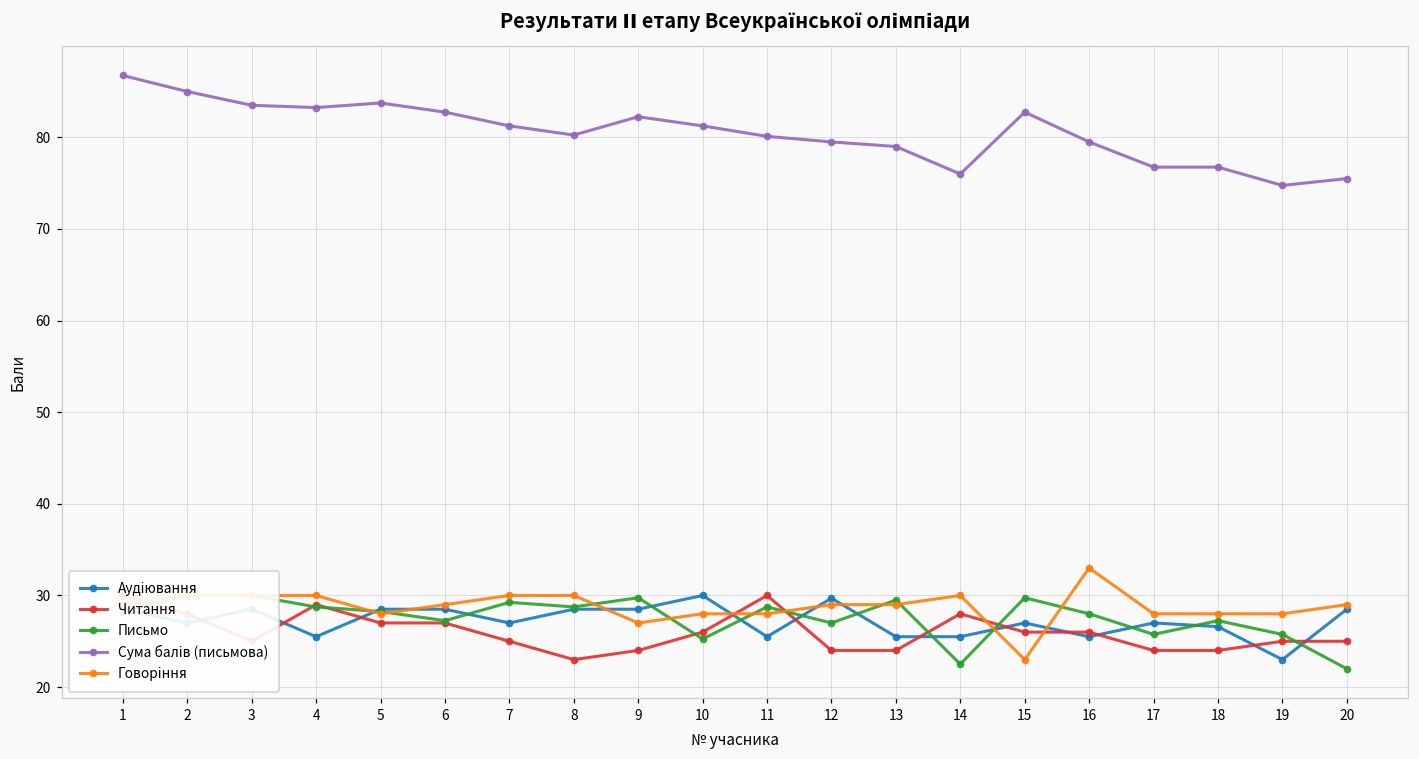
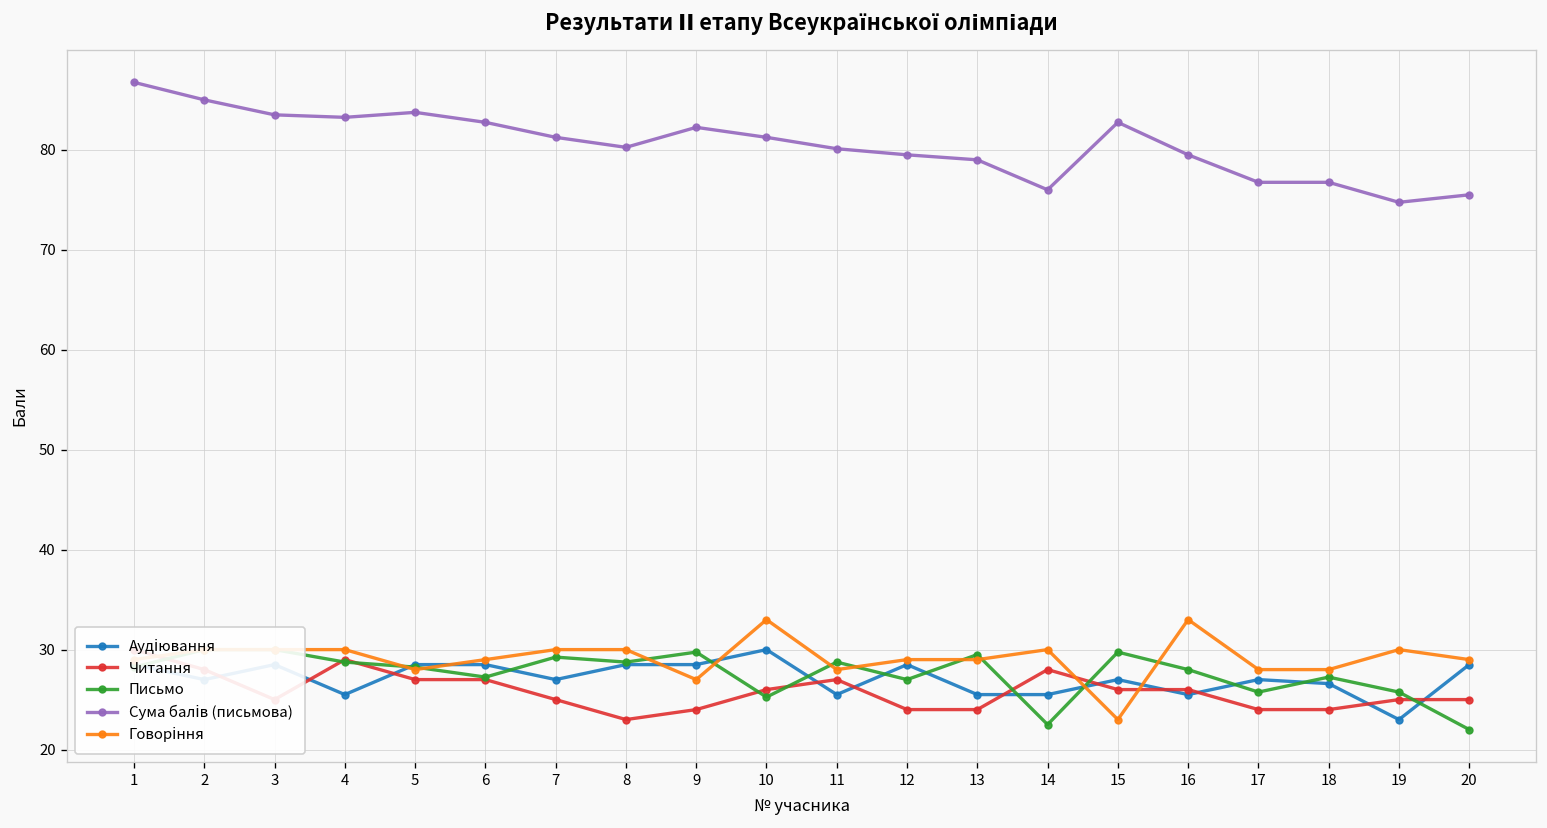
  {
    "Аудіювання": {
      "4": 26,
      "6": 29,
      "7": 27,
      "9": 29,
      "10": 30,
      "11": 26,
-     "12": 30,
+     "12": 29,
      "13": 26,
      "14": 26,
      "15": 27,
      "16": 26,
      "17": 27,
      "18": 27,
      "19": 23,
      "20": 29
    },
    "Читання": {
      "5": 27,
      "7": 25,
      "8": 23,
      "9": 24,
      "10": 26,
-     "11": 30,
+     "11": 27,
      "12": 24,
      "13": 24,
      "14": 28,
      "15": 26,
      "16": 26,
      "17": 24,
      "18": 24,
      "19": 25,
      "20": 25
    },
    "Письмо": {
      "7": 29,
      "9": 30,
      "10": 25,
      "11": 29,
      "12": 27,
      "13": 30,
      "14": 23,
      "15": 30,
      "16": 28,
      "17": 26,
      "18": 27,
      "19": 26,
      "20": 22
    },
    "Сума балів (письмова)": {
      "1": 87,
      "2": 85,
      "3": 84,
      "4": 83,
      "5": 84,
      "6": 83,
      "7": 81,
      "8": 80,
      "9": 82,
      "10": 81,
      "11": 80,
      "12": 80,
      "13": 79,
      "14": 76,
      "15": 83,
      "16": 80,
      "17": 77,
      "18": 77,
      "19": 75,
      "20": 76
    },
    "Говоріння": {
      "4": 30,
      "6": 29,
      "7": 30,
      "8": 30,
      "9": 27,
-     "10": 28,
+     "10": 33,
      "11": 28,
      "12": 29,
      "13": 29,
      "14": 30,
      "15": 23,
      "16": 33,
      "17": 28,
      "18": 28,
-     "19": 28,
+     "19": 30,
      "20": 29
    }
  }
